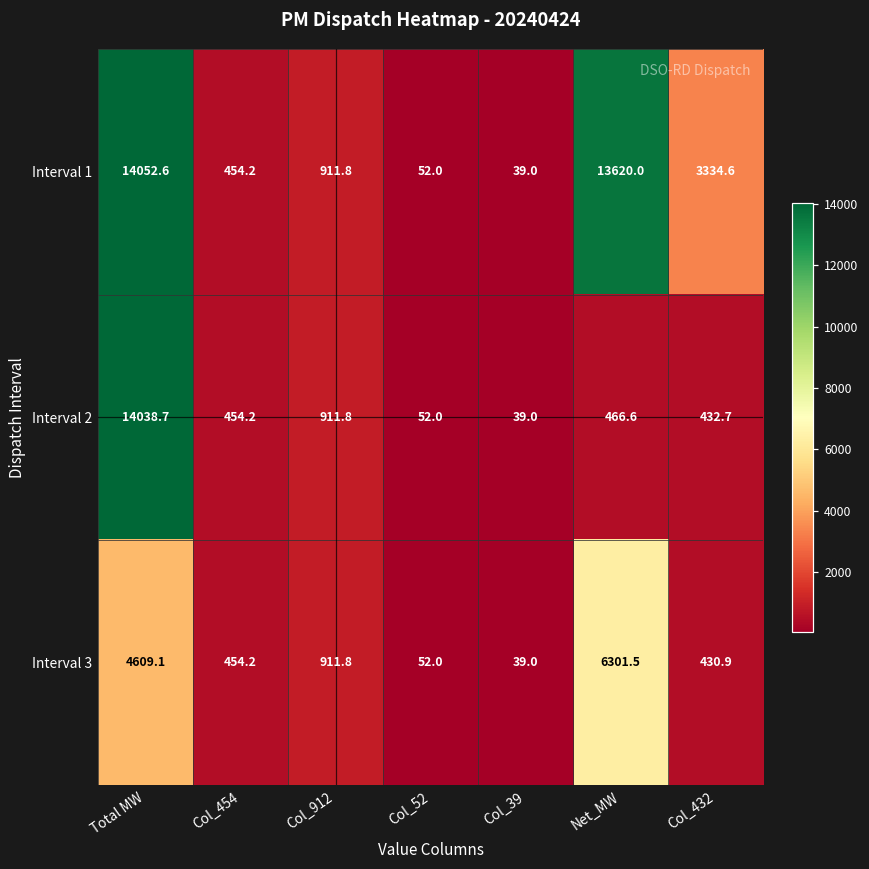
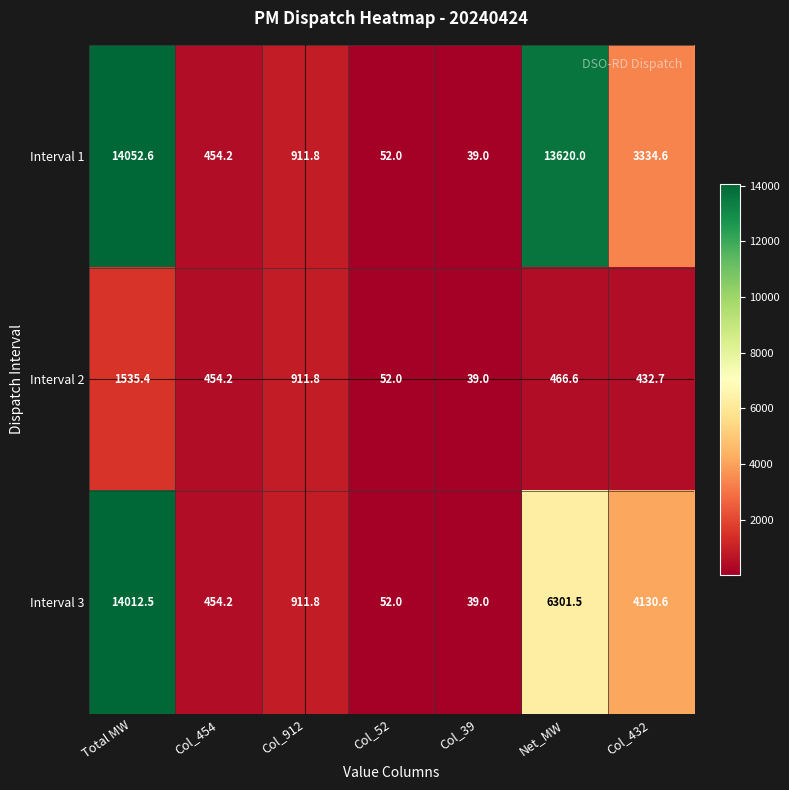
  {
    "Interval 1": {
      "Total MW": 14052.6,
      "Col_454": 454.2,
      "Col_912": 911.8,
      "Col_52": 52.0,
      "Col_39": 39.0,
      "Net_MW": 13620.0
    },
    "Interval 2": {
-     "Total MW": 14038.7,
+     "Total MW": 1535.4,
      "Col_454": 454.2,
      "Col_912": 911.8,
      "Col_52": 52.0,
      "Col_39": 39.0,
      "Net_MW": 466.6,
      "Col_432": 432.7
    },
    "Interval 3": {
-     "Total MW": 4609.1,
+     "Total MW": 14012.5,
      "Col_454": 454.2,
      "Col_912": 911.8,
      "Col_52": 52.0,
      "Col_39": 39.0,
      "Net_MW": 6301.5,
-     "Col_432": 430.9
+     "Col_432": 4130.6
    }
  }
